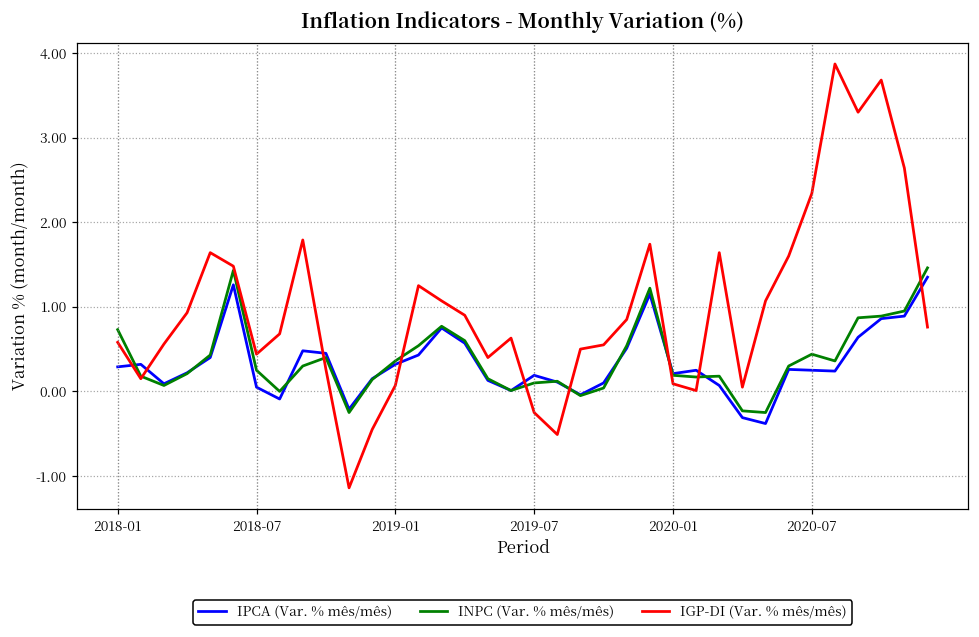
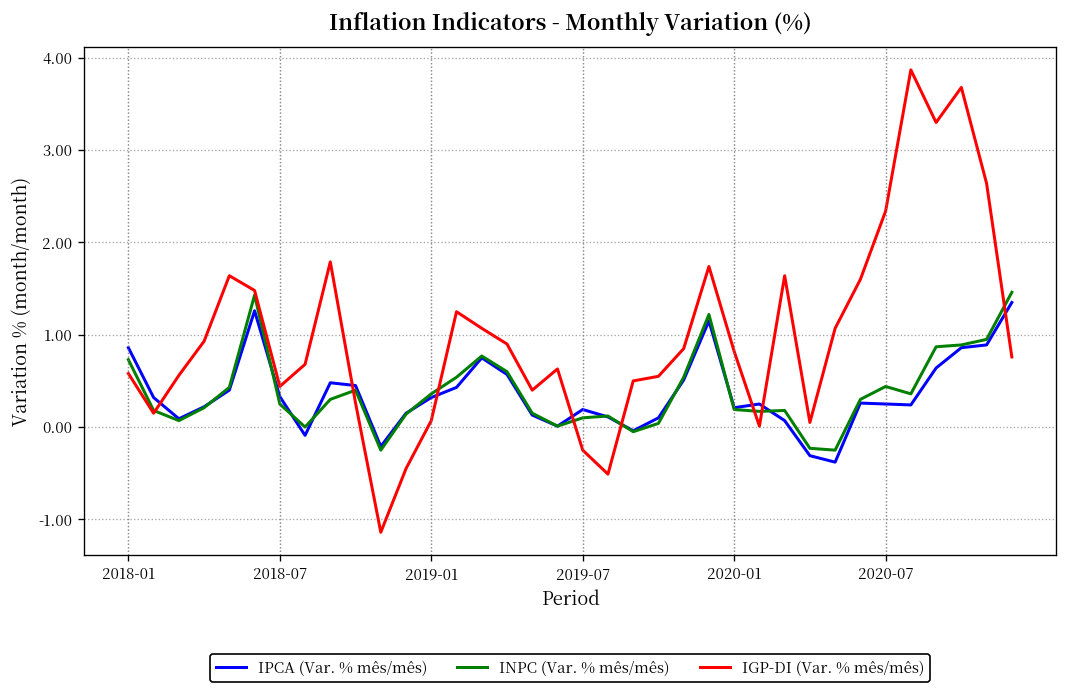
  {
    "IPCA (Var. % mês/mês)": {
-     "2018-01": 0.3,
-     "2018-07": 0.1,
+     "2018-01": 0.9,
+     "2018-07": 0.3,
      "2019-01": 0.3,
      "2019-07": 0.2,
      "2020-07": 0.3
    },
    "INPC (Var. % mês/mês)": {
      "2018-01": 0.7,
      "2018-07": 0.3,
      "2019-01": 0.4,
      "2019-07": 0.1,
      "2020-07": 0.4
    },
    "IGP-DI (Var. % mês/mês)": {
      "2018-01": 0.6,
      "2018-07": 0.4,
      "2019-01": 0.1,
      "2019-07": -0.3,
-     "2020-01": 0.1,
+     "2020-01": 0.8,
      "2020-07": 2.3
    }
  }
